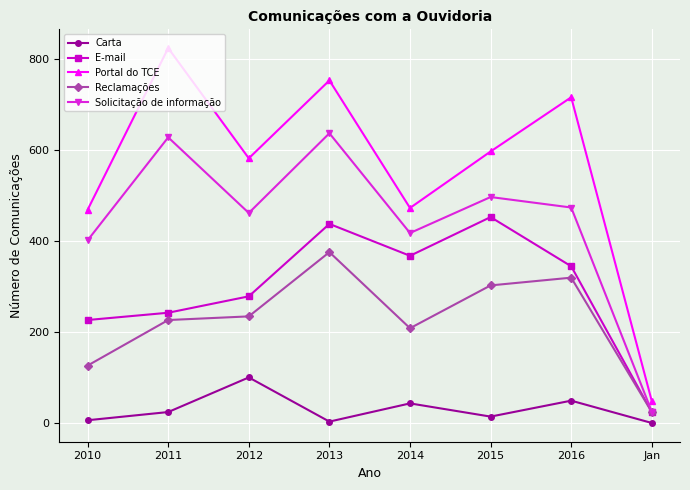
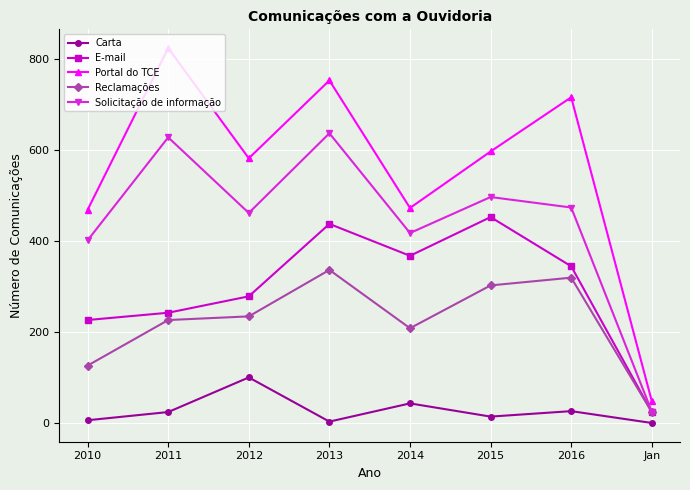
  {
    "Carta": {
      "2010": 10,
      "2011": 20,
      "2012": 100,
      "2013": 0,
      "2014": 40,
      "2015": 10,
-     "2016": 50,
+     "2016": 30,
      "Jan": 0
    },
    "Reclamações": {
      "2010": 130,
      "2011": 230,
      "2012": 230,
-     "2013": 380,
+     "2013": 340,
      "2014": 210,
      "2015": 300,
      "2016": 320
    }
  }
